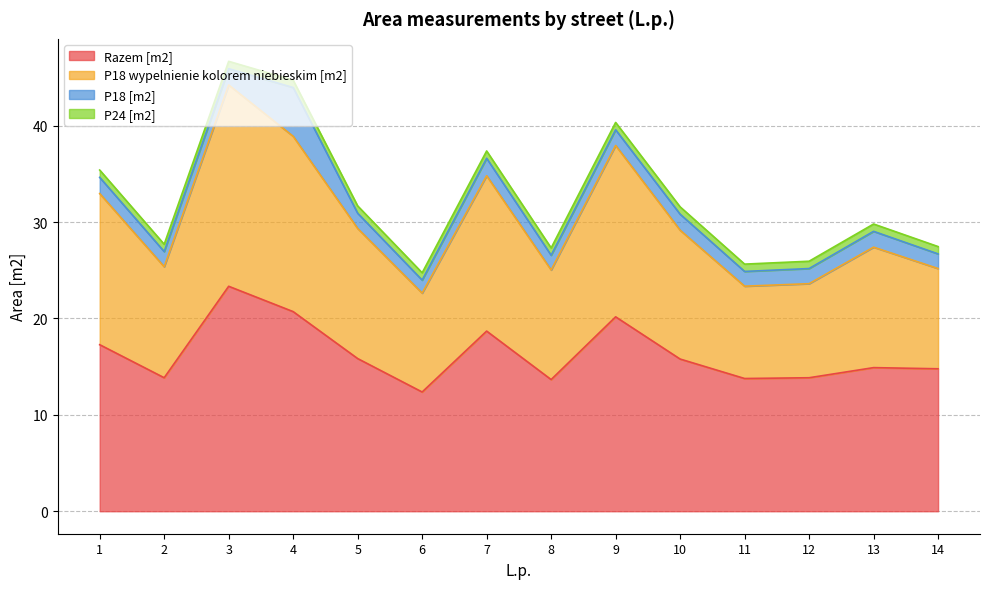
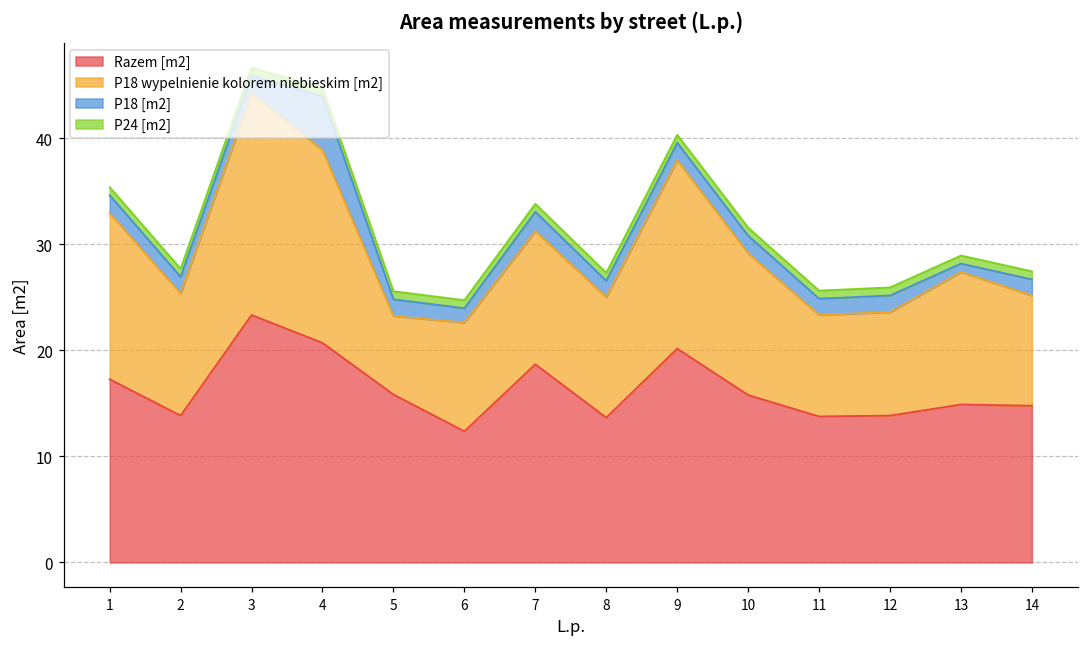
  {
    "Razem [m2]": {
      "1": 17,
      "2": 14,
      "3": 23,
      "4": 21,
      "5": 16,
      "6": 12,
      "7": 19,
      "8": 14,
      "9": 20,
      "10": 16,
      "11": 14,
      "12": 14,
      "13": 15,
      "14": 15
    },
    "P18 wypelnienie kolorem niebieskim [m2]": {
      "1": 16,
      "2": 12,
      "4": 18,
-     "5": 14,
+     "5": 7,
      "6": 10,
-     "7": 16,
+     "7": 13,
      "8": 11,
      "9": 18,
      "10": 13,
      "11": 10,
      "12": 10,
      "13": 12,
      "14": 10
    },
    "P18 [m2]": {
      "1": 2,
      "2": 2,
      "5": 2,
      "6": 1,
      "7": 2,
      "8": 2,
      "9": 2,
      "10": 2,
      "11": 2,
      "12": 2,
-     "13": 2,
+     "13": 1,
      "14": 2
    },
    "P24 [m2]": {
      "1": 1,
      "2": 1,
      "5": 1,
      "6": 1,
      "7": 1,
      "8": 1,
      "9": 1,
      "10": 1,
      "11": 1,
      "12": 1,
      "13": 1,
      "14": 1
    }
  }
